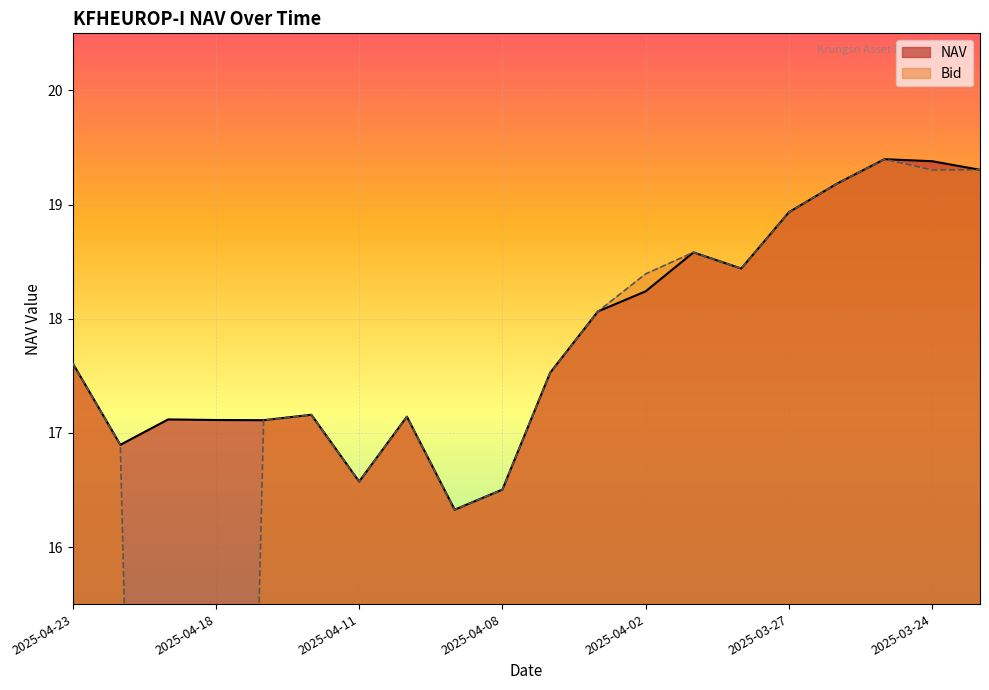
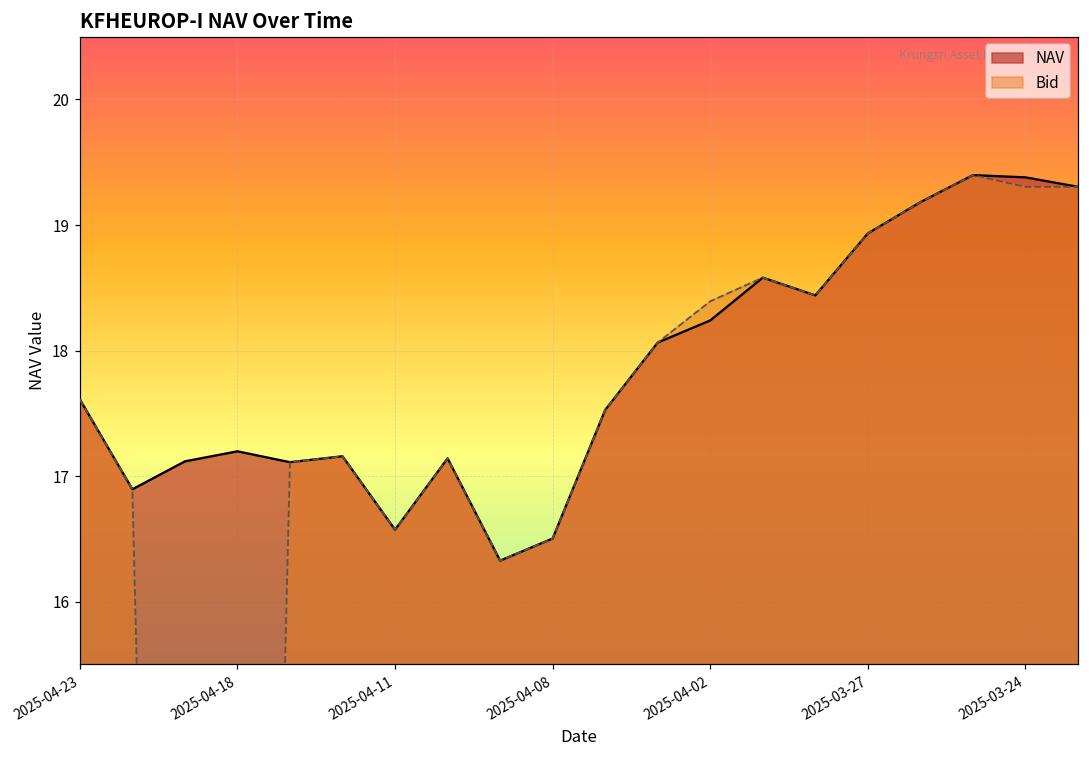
  {
    "NAV": {
-     "2025-04-18": 17.11,
+     "2025-04-18": 17.20,
      "2025-04-02": 18.24,
      "2025-03-24": 19.38
    }
  }
